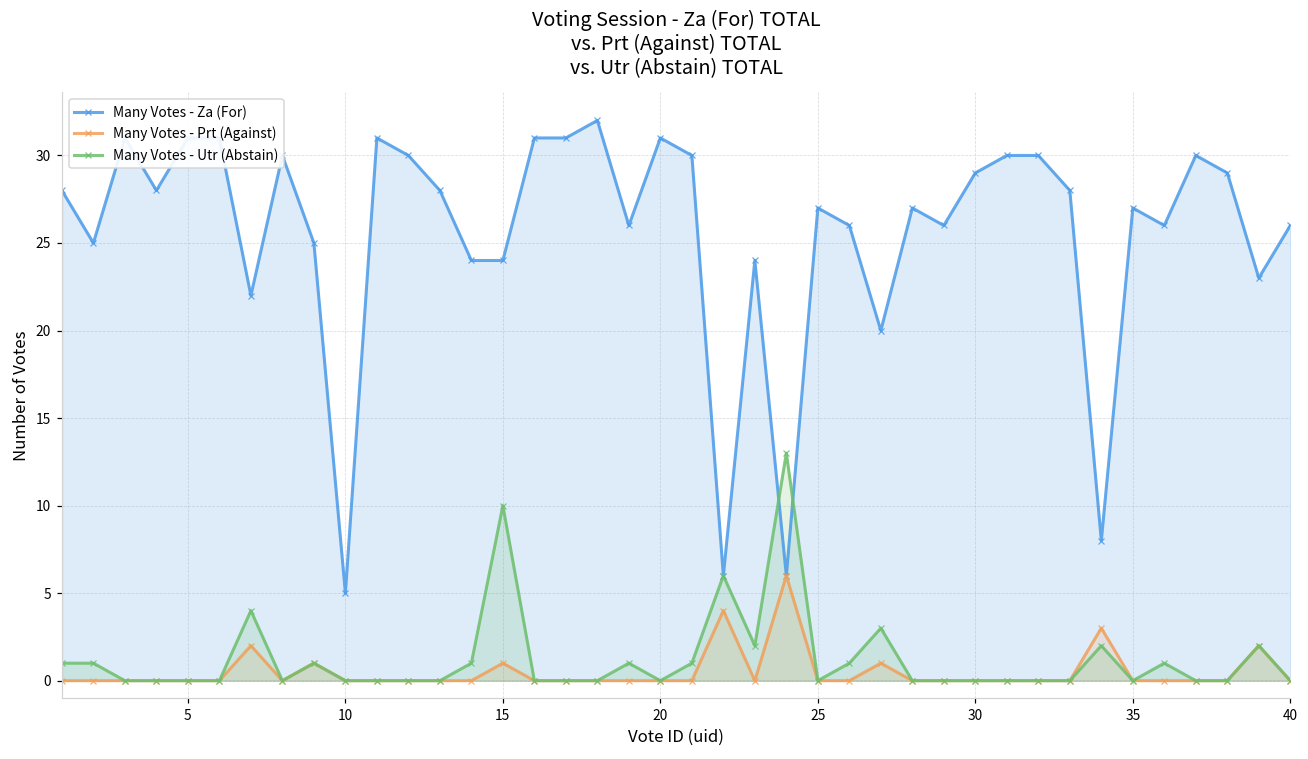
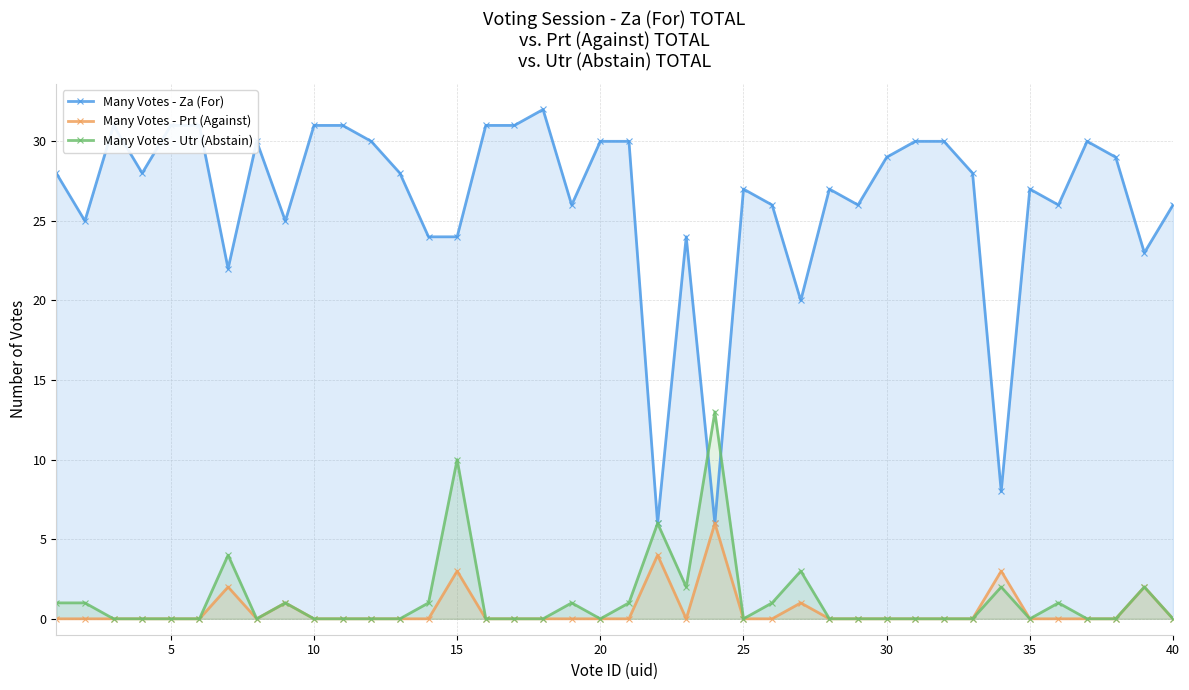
  {
    "Many Votes - Za (For)": {
-     "10": 5,
+     "10": 31,
      "15": 24,
-     "20": 31,
+     "20": 30,
      "25": 27,
      "30": 29,
      "35": 27,
      "40": 26
    },
    "Many Votes - Prt (Against)": {
-     "15": 1
+     "15": 3
    },
    "Many Votes - Utr (Abstain)": {
      "15": 10
    }
  }
